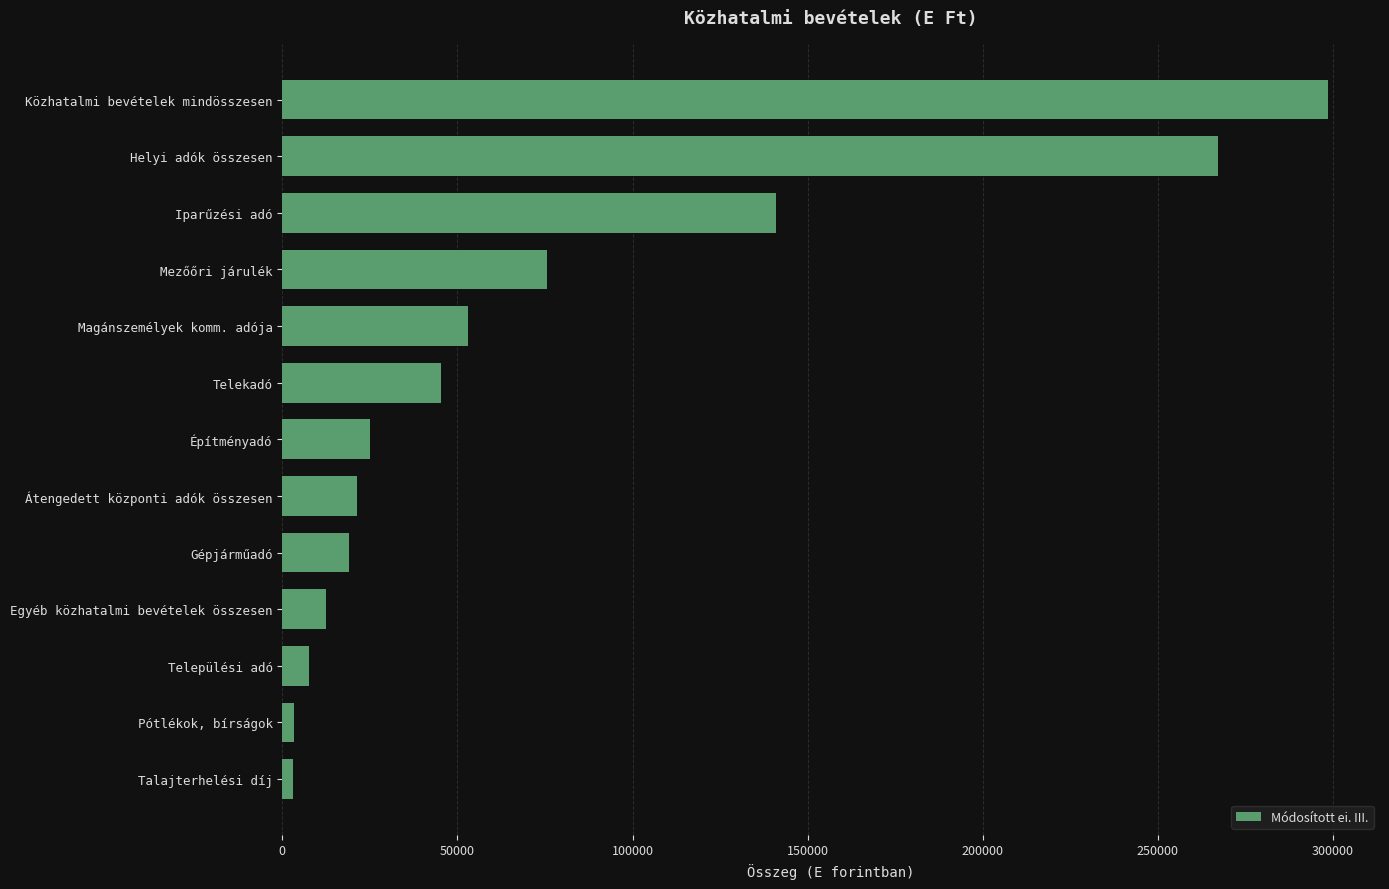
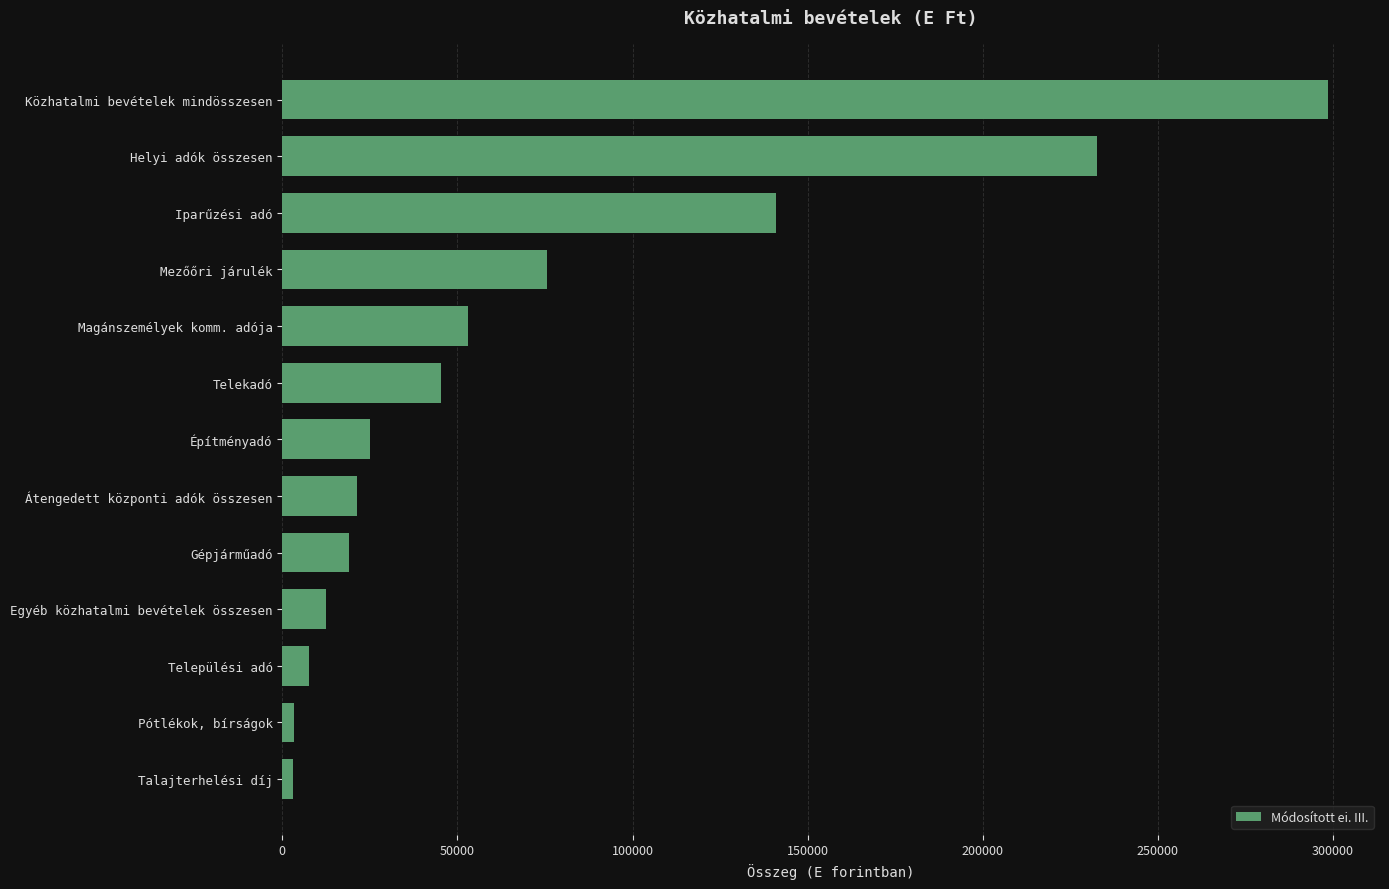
  {
    "Közhatalmi bevételek mindösszesen": 298000,
-   "Helyi adók összesen": 267000,
+   "Helyi adók összesen": 233000,
    "Iparűzési adó": 141000,
    "Mezőőri járulék": 76000,
    "Magánszemélyek komm. adója": 53000,
    "Telekadó": 45000,
    "Építményadó": 25000,
    "Átengedett központi adók összesen": 21000,
    "Gépjárműadó": 19000,
    "Egyéb közhatalmi bevételek összesen": 12000,
    "Települési adó": 8000,
    "Pótlékok, bírságok": 4000,
    "Talajterhelési díj": 3000
  }
